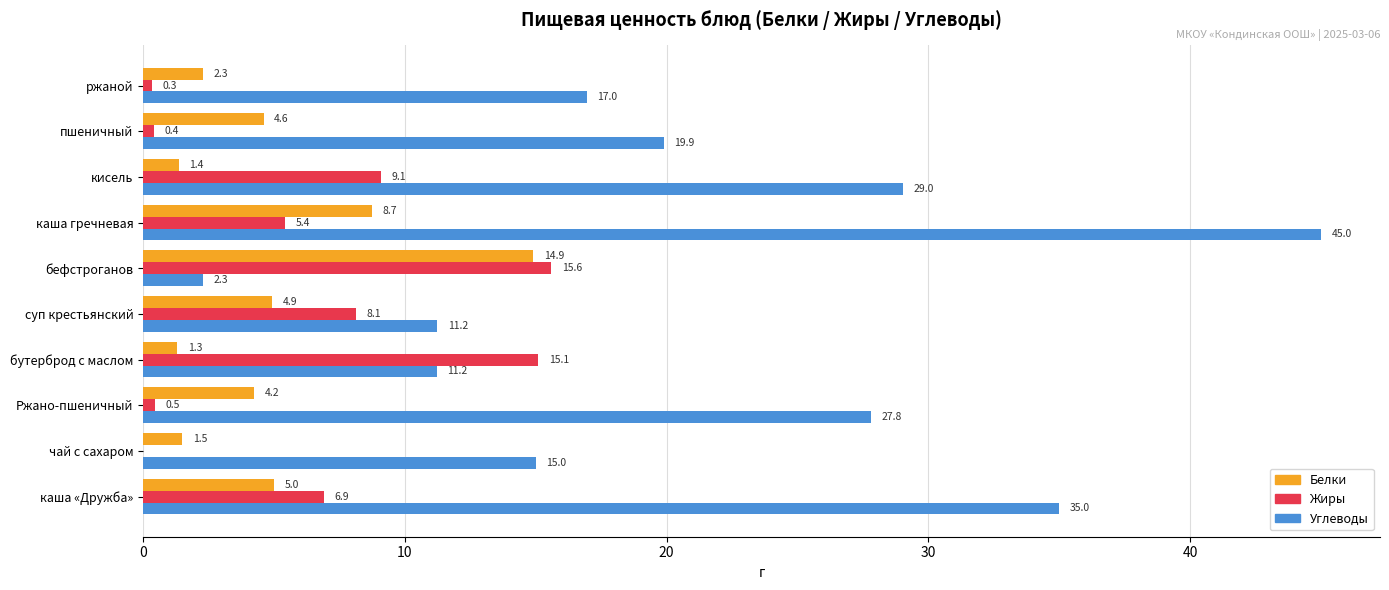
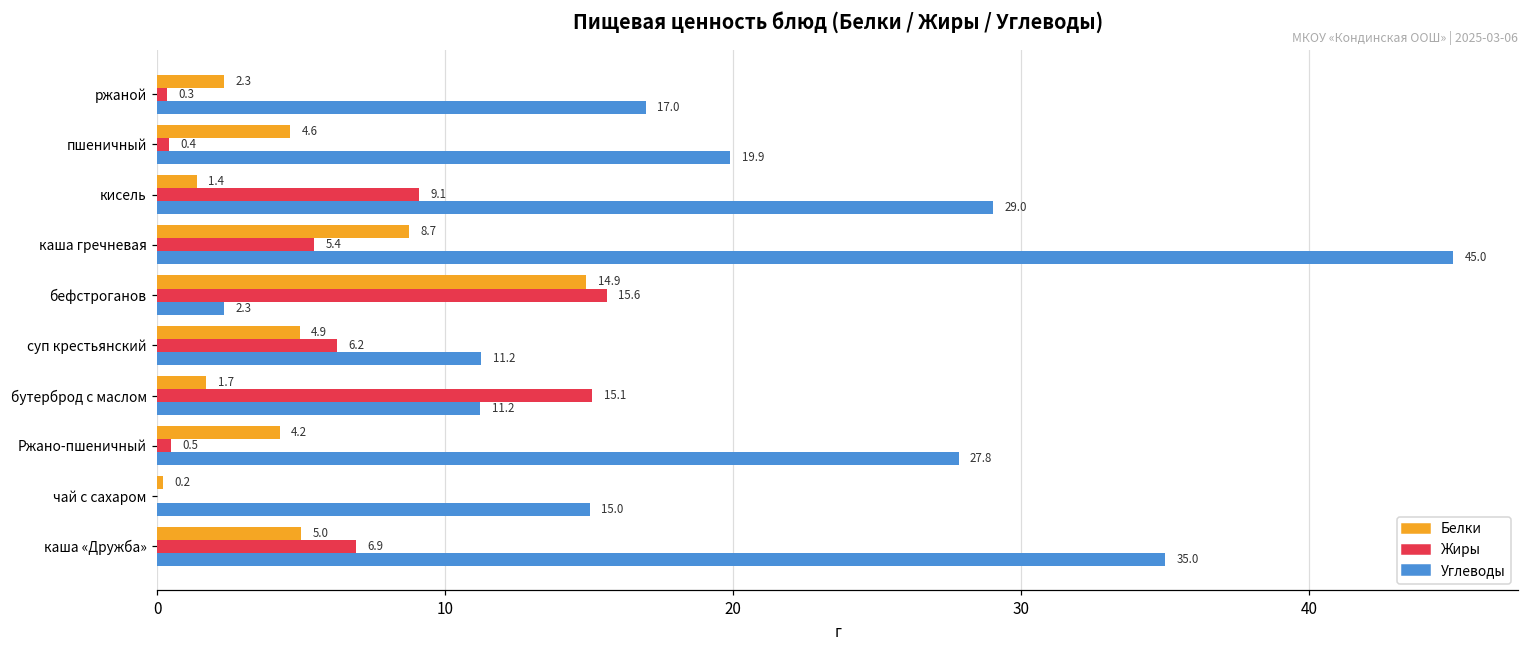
  {
    "Белки": {
      "ржаной": 2.3,
      "пшеничный": 4.6,
      "кисель": 1.4,
      "каша гречневая": 8.7,
      "бефстроганов": 14.9,
      "суп крестьянский": 4.9,
-     "бутерброд с маслом": 1.3,
+     "бутерброд с маслом": 1.7,
      "Ржано-пшеничный": 4.2,
-     "чай с сахаром": 1.5,
+     "чай с сахаром": 0.2,
      "каша «Дружба»": 5.0
    },
    "Жиры": {
      "ржаной": 0.3,
      "пшеничный": 0.4,
      "кисель": 9.1,
      "каша гречневая": 5.4,
      "бефстроганов": 15.6,
-     "суп крестьянский": 8.1,
+     "суп крестьянский": 6.2,
      "бутерброд с маслом": 15.1,
      "Ржано-пшеничный": 0.5,
      "каша «Дружба»": 6.9
    },
    "Углеводы": {
      "ржаной": 17.0,
      "пшеничный": 19.9,
      "кисель": 29.0,
      "каша гречневая": 45.0,
      "бефстроганов": 2.3,
      "суп крестьянский": 11.2,
      "бутерброд с маслом": 11.2,
      "Ржано-пшеничный": 27.8,
      "чай с сахаром": 15.0,
      "каша «Дружба»": 35.0
    }
  }
